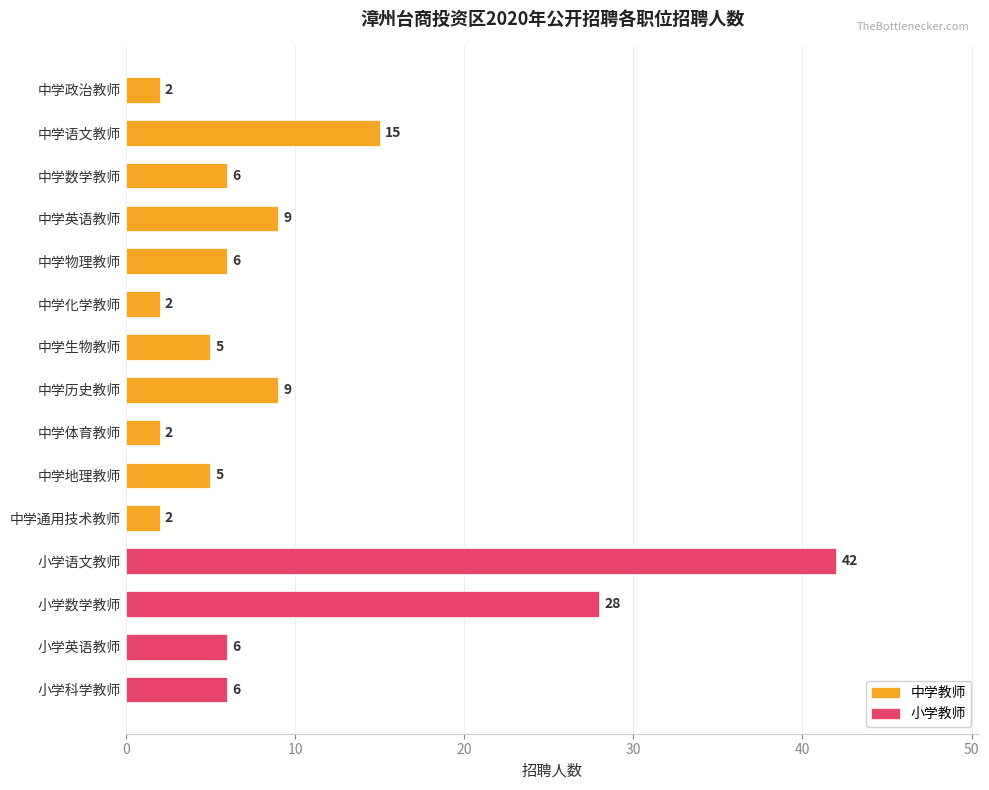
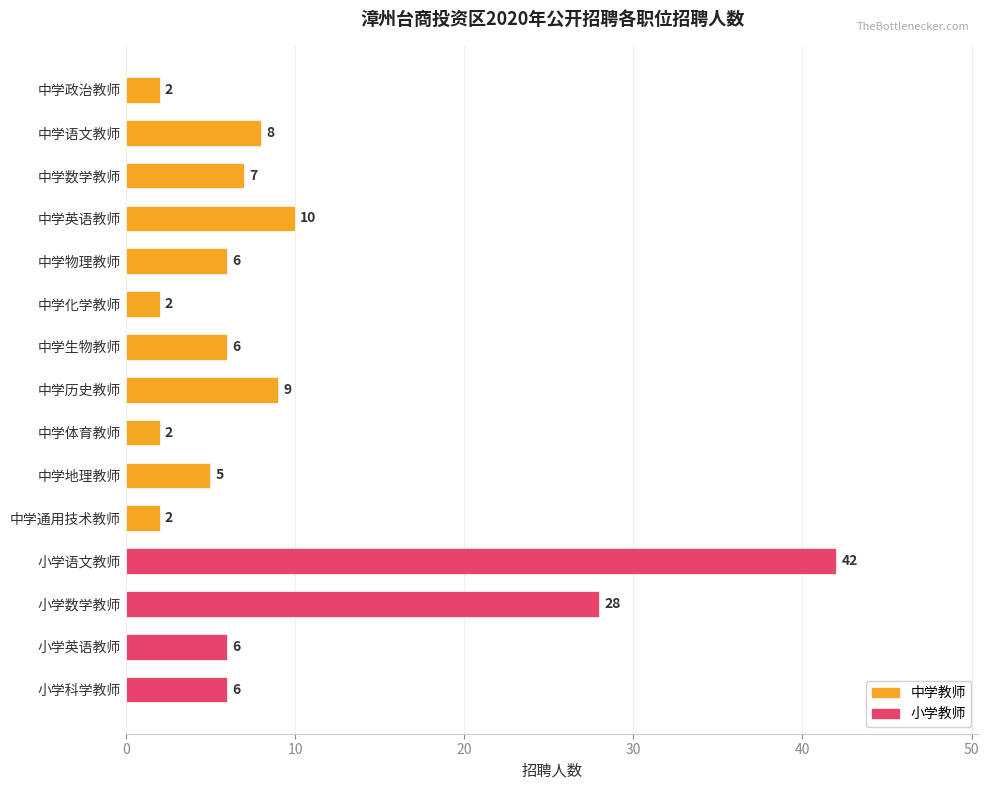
  {
    "中学政治教师": 2,
-   "中学语文教师": 15,
-   "中学数学教师": 6,
-   "中学英语教师": 9,
+   "中学语文教师": 8,
+   "中学数学教师": 7,
+   "中学英语教师": 10,
    "中学物理教师": 6,
    "中学化学教师": 2,
-   "中学生物教师": 5,
+   "中学生物教师": 6,
    "中学历史教师": 9,
    "中学体育教师": 2,
    "中学地理教师": 5,
    "中学通用技术教师": 2,
    "小学语文教师": 42,
    "小学数学教师": 28,
    "小学英语教师": 6,
    "小学科学教师": 6
  }
